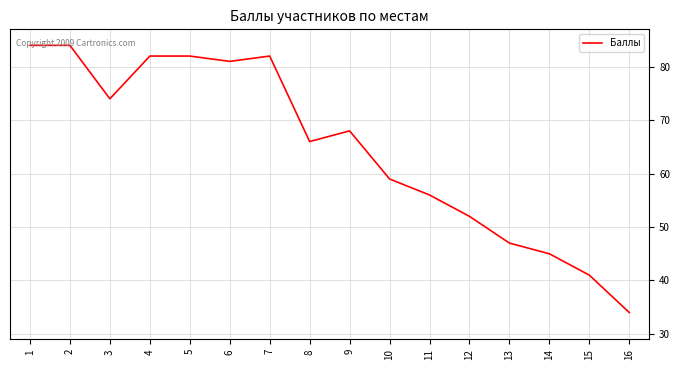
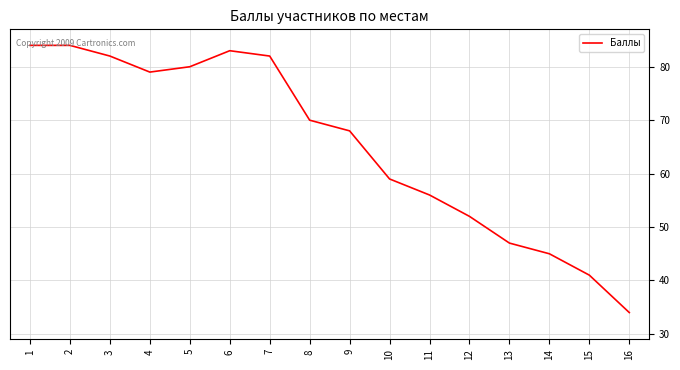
  {
-   "3": 74,
-   "4": 82,
-   "5": 82,
-   "6": 81,
+   "3": 82,
+   "4": 79,
+   "5": 80,
+   "6": 83,
    "7": 82,
-   "8": 66,
+   "8": 70,
    "9": 68,
    "10": 59,
    "11": 56,
    "12": 52,
    "13": 47,
    "14": 45,
    "15": 41,
    "16": 34
  }
